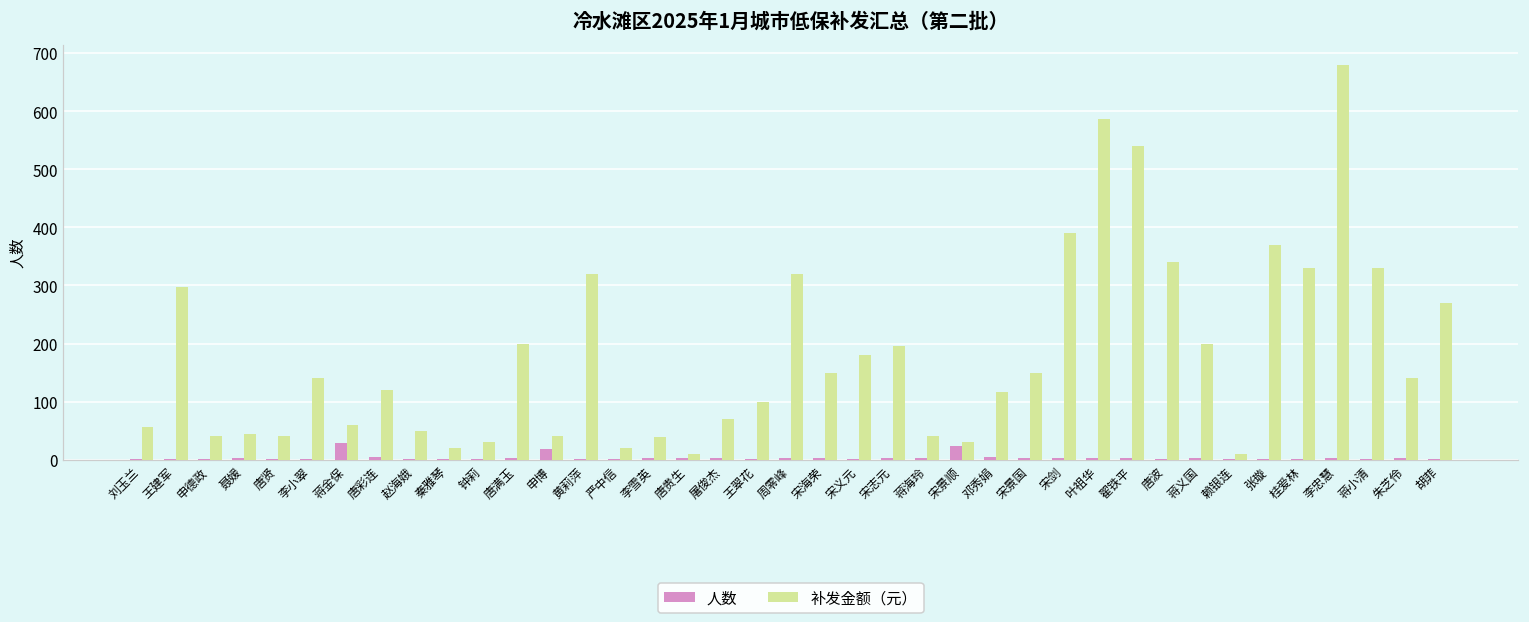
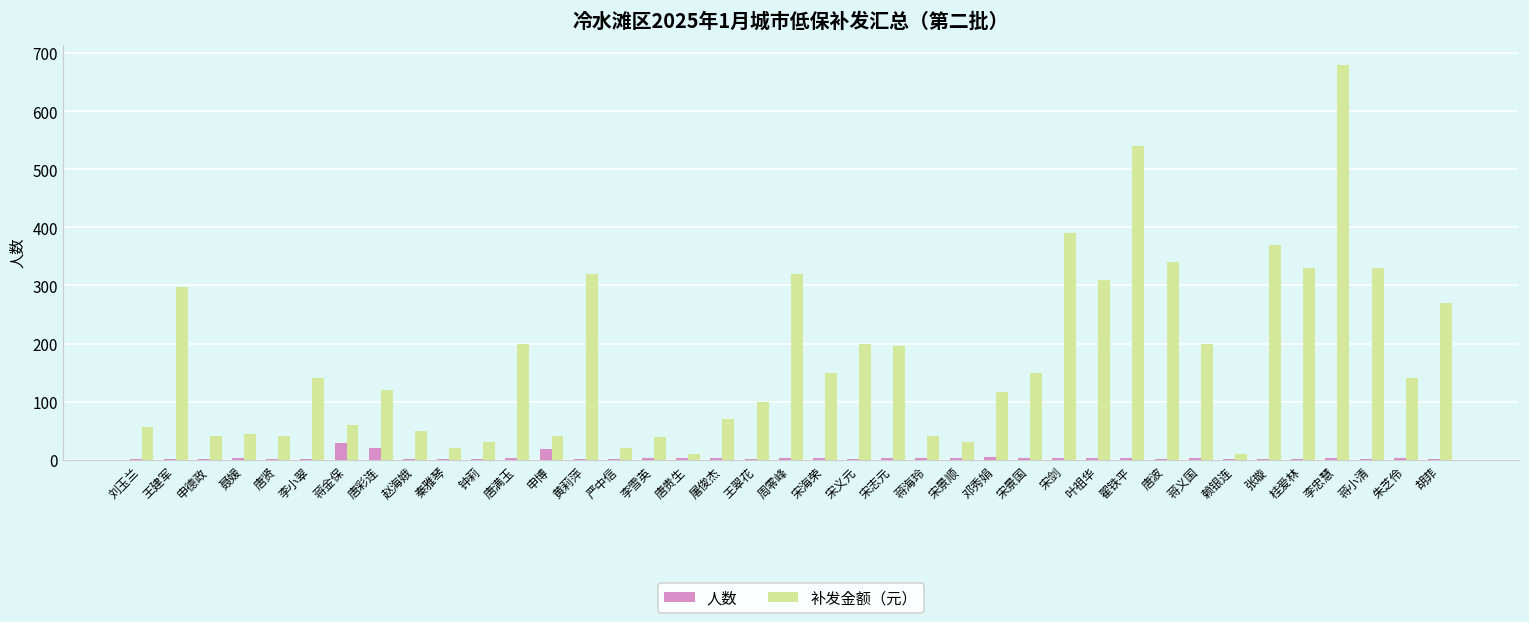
  {
    "人数": {
      "蒋金保": 30,
-     "唐彩连": 0,
+     "唐彩连": 20,
      "申博": 20,
-     "宋景顺": 20
+     "宋景顺": 0
    },
    "补发金额（元）": {
      "刘玉兰": 60,
      "王建军": 300,
      "申德政": 40,
      "聂媛": 50,
      "唐贤": 40,
      "李小翠": 140,
      "蒋金保": 60,
      "唐彩连": 120,
      "赵海娥": 50,
      "秦雅琴": 20,
      "钟莉": 30,
      "唐满玉": 200,
      "申博": 40,
      "黄莉萍": 320,
      "严中信": 20,
      "李雪英": 40,
      "唐贵生": 10,
      "屠俊杰": 70,
      "王翠花": 100,
      "周零峰": 320,
      "宋海荣": 150,
-     "宋义元": 180,
+     "宋义元": 200,
      "宋志元": 200,
      "蒋海玲": 40,
      "宋景顺": 30,
      "邓秀娟": 120,
      "宋景国": 150,
      "宋剑": 390,
-     "叶祖华": 590,
+     "叶祖华": 310,
      "翟铁平": 540,
      "唐波": 340,
      "蒋义国": 200,
      "赖银连": 10,
      "张璇": 370,
      "桂爱林": 330,
      "李忠慧": 680,
      "蒋小清": 330,
      "朱芝伶": 140,
      "胡菲": 270
    }
  }
